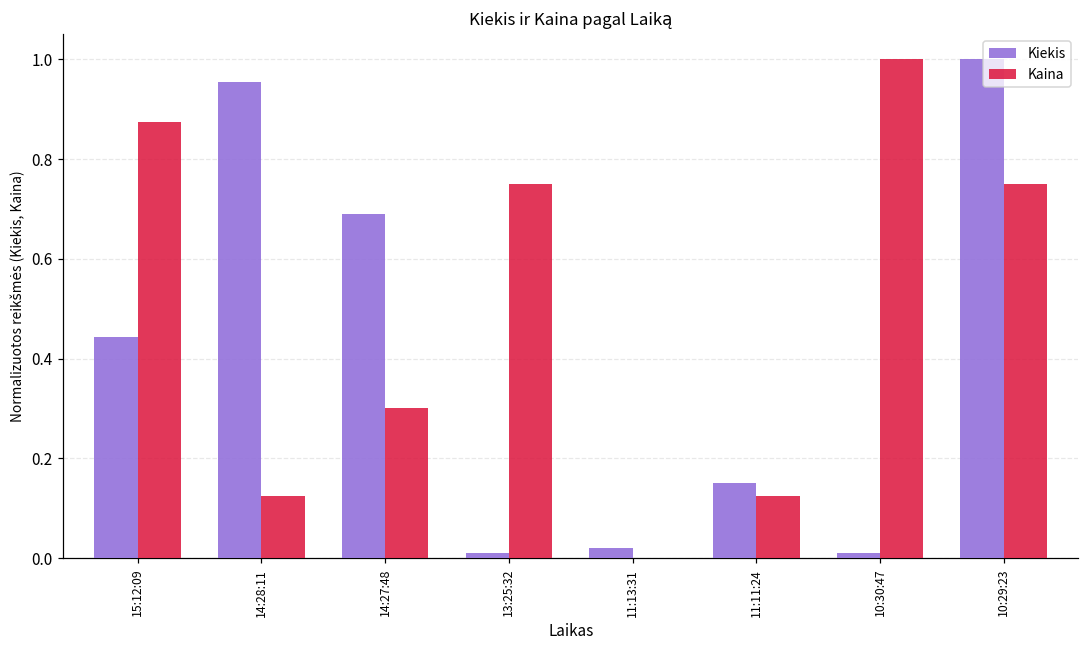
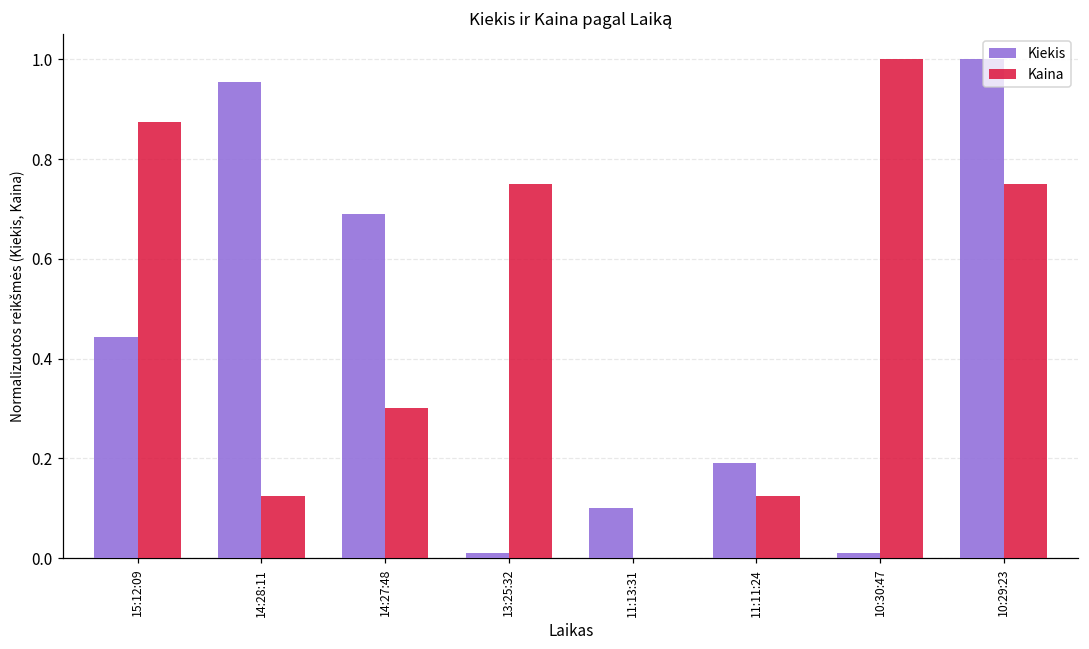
  {
    "Kiekis": {
      "15:12:09": 0.44,
      "14:28:11": 0.96,
      "14:27:48": 0.69,
      "13:25:32": 0.01,
-     "11:13:31": 0.02,
-     "11:11:24": 0.15,
+     "11:13:31": 0.10,
+     "11:11:24": 0.19,
      "10:30:47": 0.01,
      "10:29:23": 1.00
    },
    "Kaina": {
      "15:12:09": 0.87,
      "14:28:11": 0.12,
      "14:27:48": 0.30,
      "13:25:32": 0.75,
      "11:13:31": 0.00,
      "11:11:24": 0.12,
      "10:30:47": 1.00,
      "10:29:23": 0.75
    }
  }
